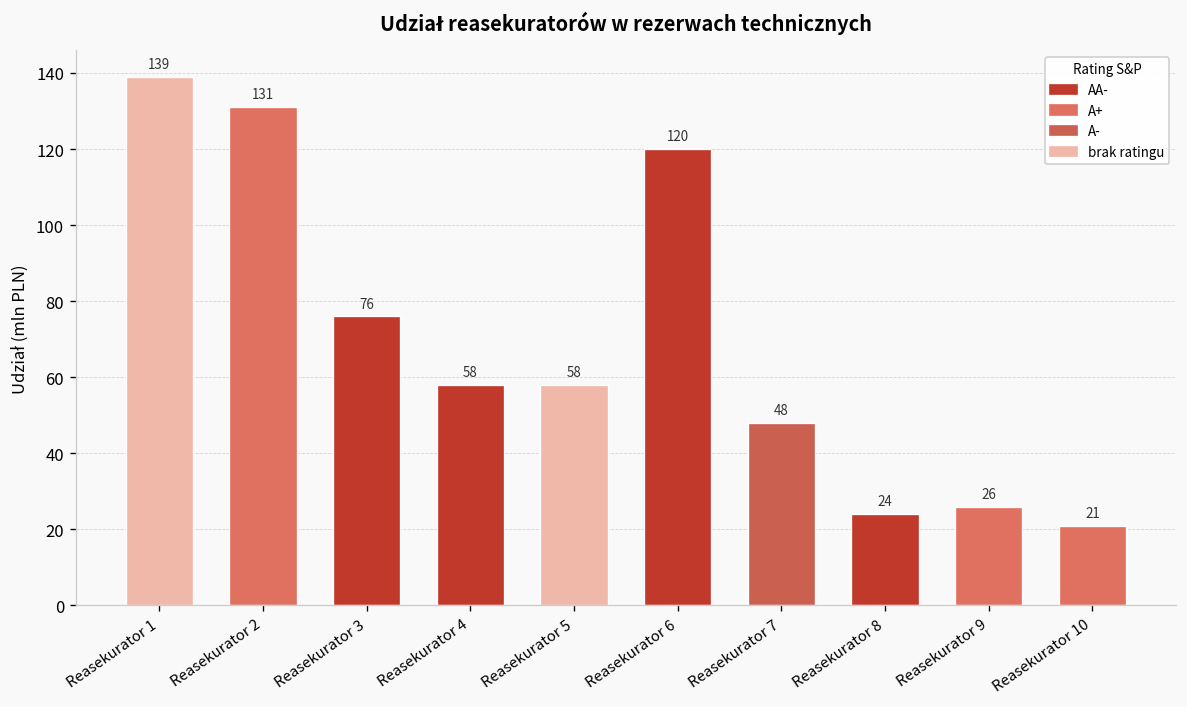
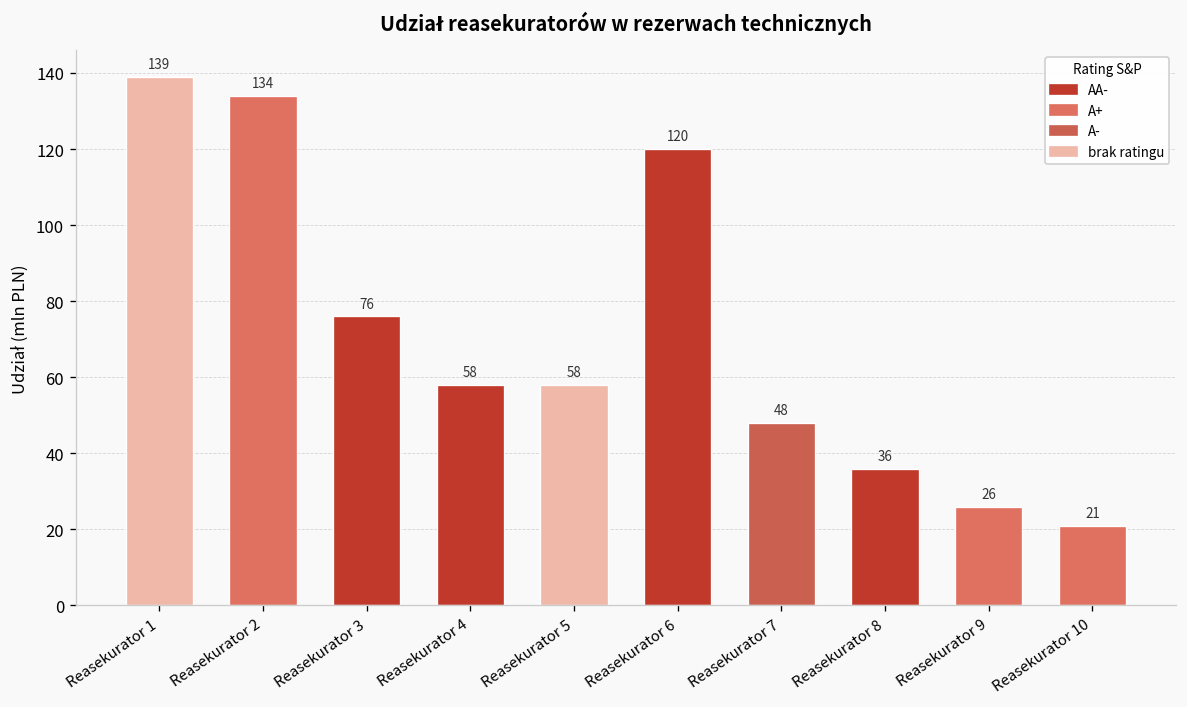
  {
    "Reasekurator 1": 139,
-   "Reasekurator 2": 131,
+   "Reasekurator 2": 134,
    "Reasekurator 3": 76,
    "Reasekurator 4": 58,
    "Reasekurator 5": 58,
    "Reasekurator 6": 120,
    "Reasekurator 7": 48,
-   "Reasekurator 8": 24,
+   "Reasekurator 8": 36,
    "Reasekurator 9": 26,
    "Reasekurator 10": 21
  }
